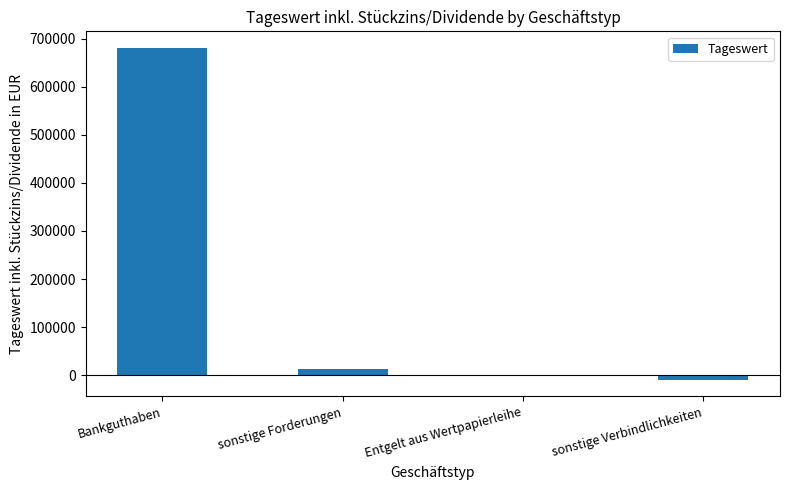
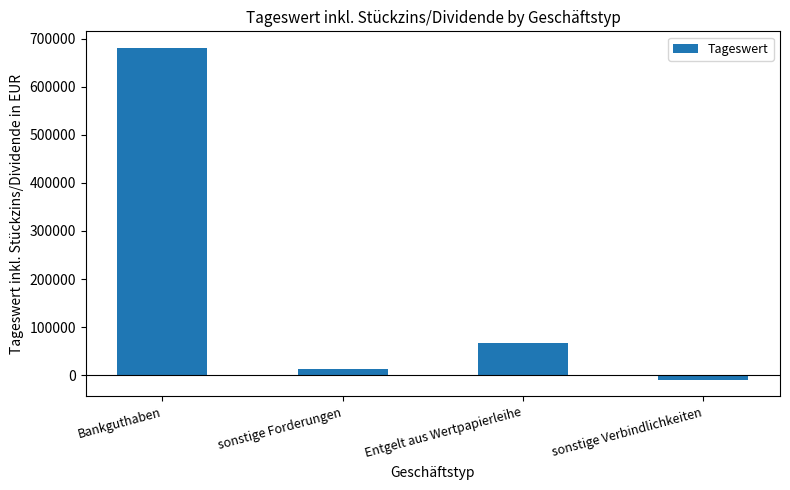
  {
    "Bankguthaben": 680000,
    "sonstige Forderungen": 10000,
-   "Entgelt aus Wertpapierleihe": 0,
+   "Entgelt aus Wertpapierleihe": 70000,
    "sonstige Verbindlichkeiten": -10000
  }
